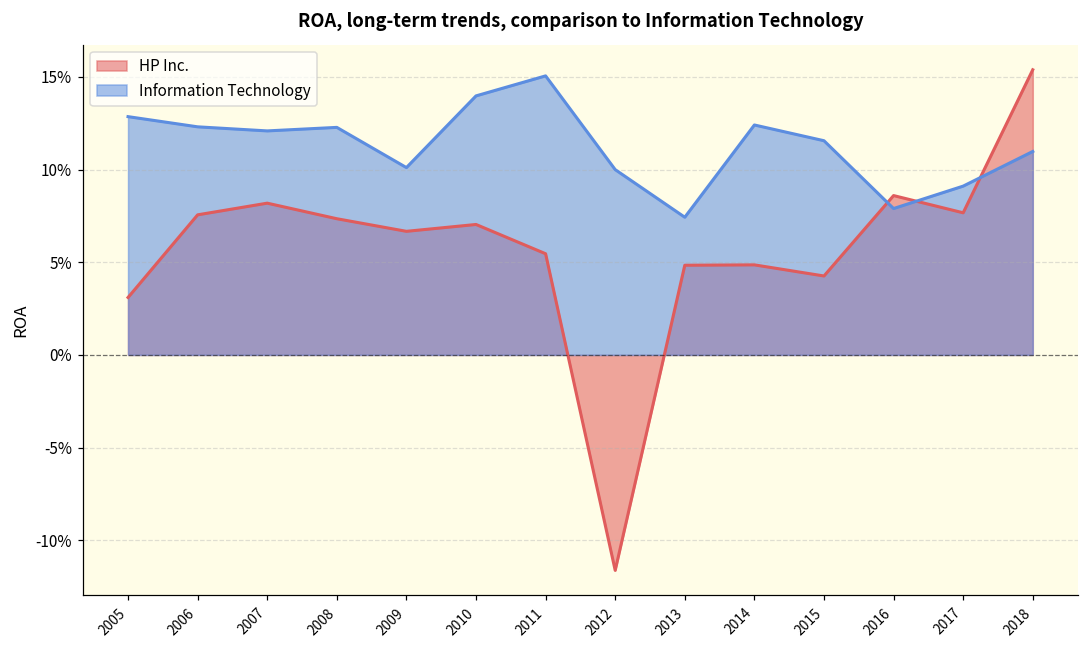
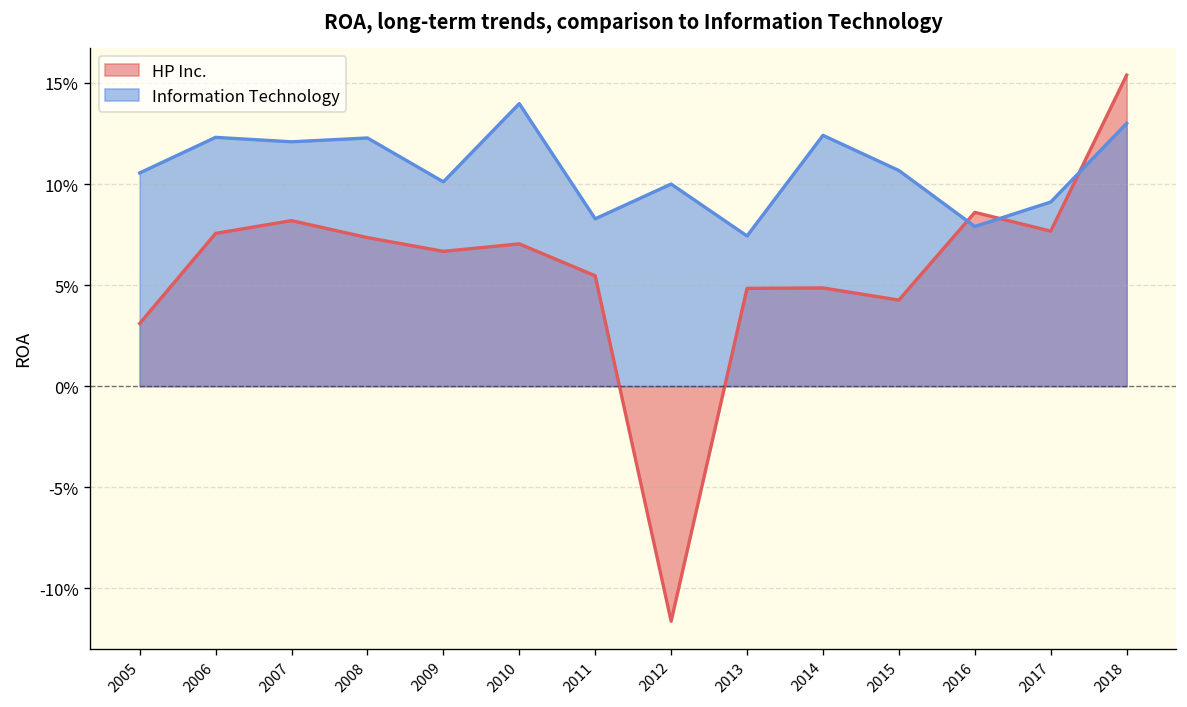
  {
    "Information Technology": {
-     "2005": "12.9%",
+     "2005": "10.5%",
      "2006": "12.3%",
      "2007": "12.1%",
      "2008": "12.3%",
      "2009": "10.1%",
      "2010": "14.0%",
-     "2011": "15.1%",
+     "2011": "8.3%",
      "2012": "10.0%",
      "2013": "7.4%",
      "2014": "12.4%",
-     "2015": "11.6%",
+     "2015": "10.7%",
      "2016": "7.9%",
      "2017": "9.1%",
-     "2018": "11.0%"
+     "2018": "13.0%"
    }
  }
